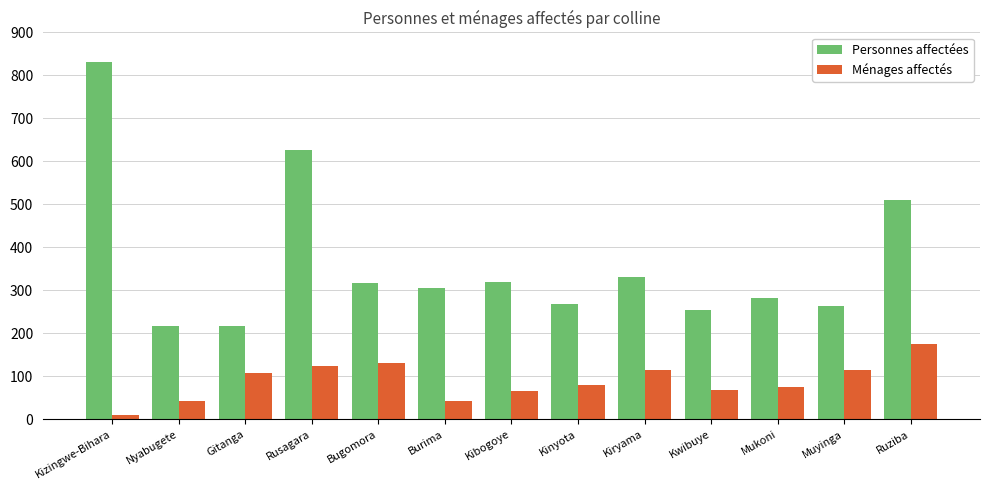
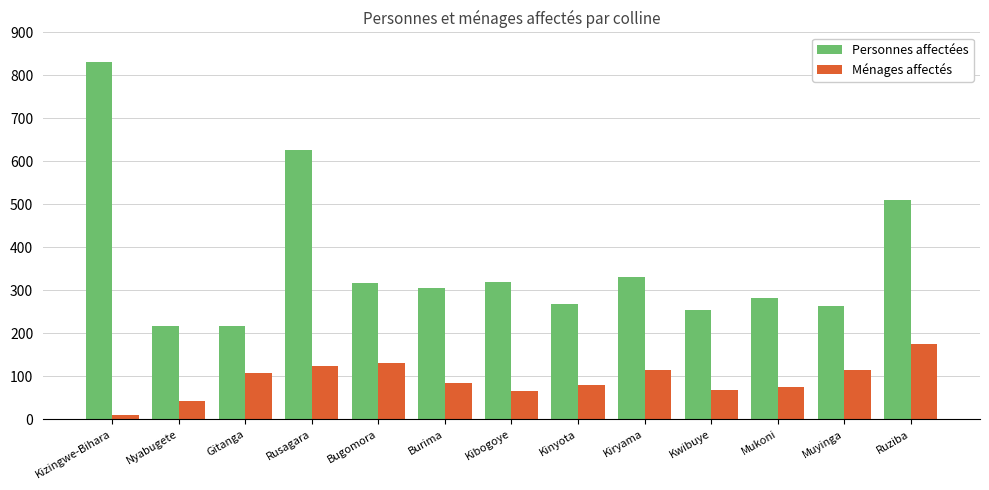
  {
    "Personnes affectées": {
      "Kizingwe-Bihara": 830,
      "Nyabugete": 220,
      "Gitanga": 220,
      "Rusagara": 630,
      "Bugomora": 320,
      "Burima": 310,
      "Kibogoye": 320,
      "Kinyota": 270,
      "Kiryama": 330,
      "Kwibuye": 250,
      "Mukoni": 280,
      "Muyinga": 260,
      "Ruziba": 510
    },
    "Ménages affectés": {
      "Kizingwe-Bihara": 10,
      "Nyabugete": 40,
      "Gitanga": 110,
      "Rusagara": 130,
      "Bugomora": 130,
-     "Burima": 40,
+     "Burima": 90,
      "Kibogoye": 70,
      "Kinyota": 80,
      "Kiryama": 120,
      "Kwibuye": 70,
      "Mukoni": 80,
      "Muyinga": 120,
      "Ruziba": 180
    }
  }
